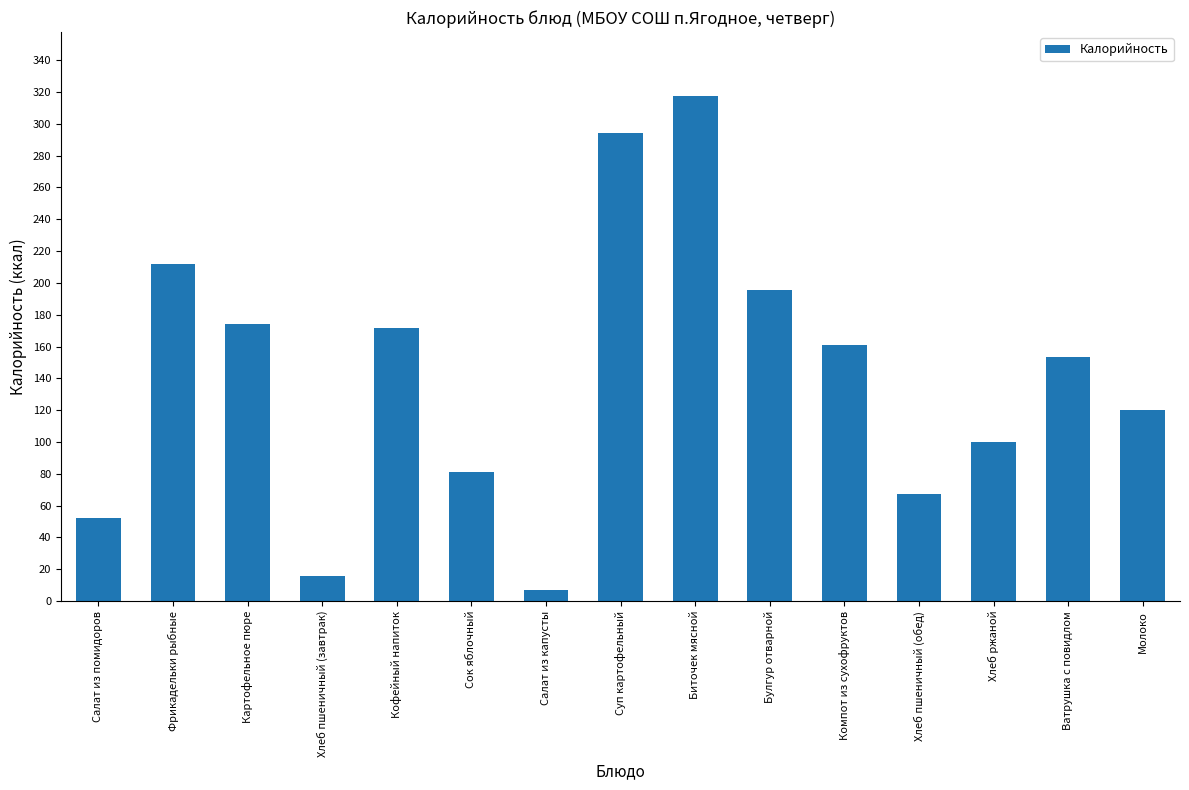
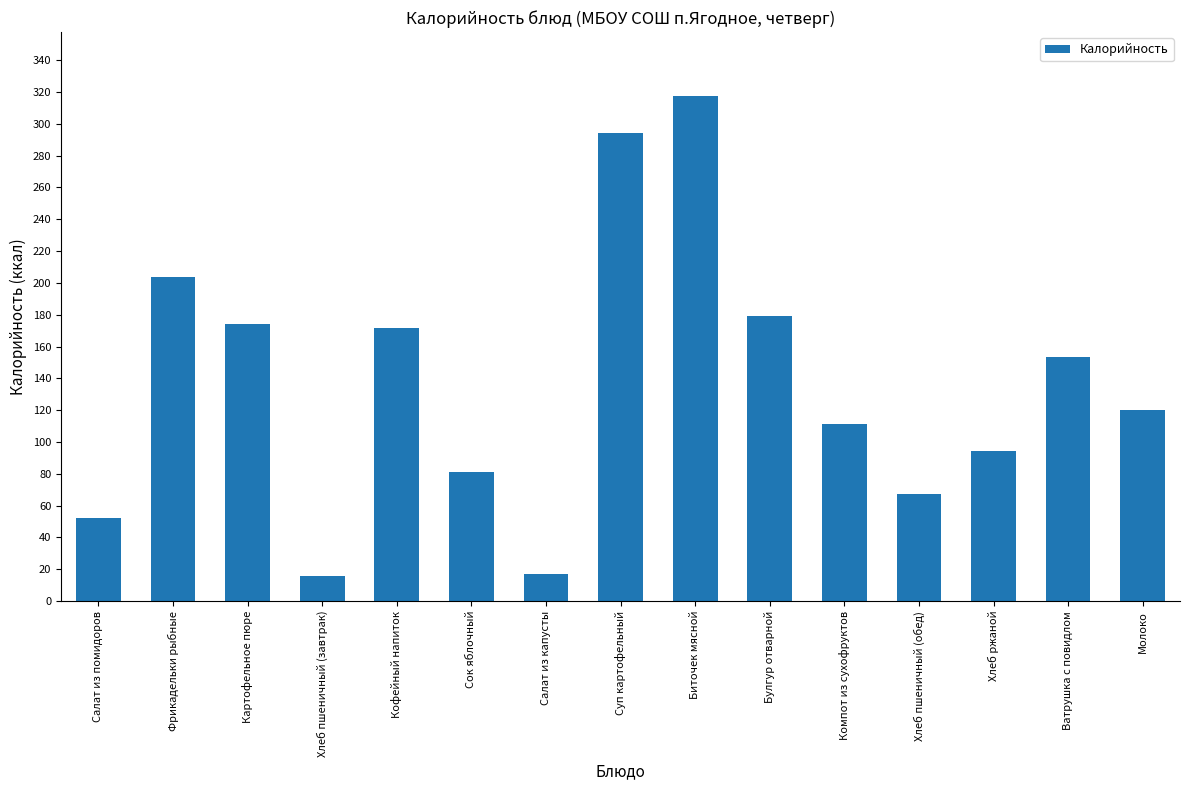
  {
    "Салат из помидоров": 52,
-   "Фрикадельки рыбные": 212,
+   "Фрикадельки рыбные": 204,
    "Картофельное пюре": 174,
    "Хлеб пшеничный (завтрак)": 16,
    "Кофейный напиток": 172,
    "Сок яблочный": 81,
-   "Салат из капусты": 7,
+   "Салат из капусты": 17,
    "Суп картофельный": 294,
    "Биточек мясной": 318,
-   "Булгур отварной": 195,
-   "Компот из сухофруктов": 161,
+   "Булгур отварной": 179,
+   "Компот из сухофруктов": 111,
    "Хлеб пшеничный (обед)": 67,
-   "Хлеб ржаной": 100,
+   "Хлеб ржаной": 94,
    "Ватрушка с повидлом": 154,
    "Молоко": 120
  }
